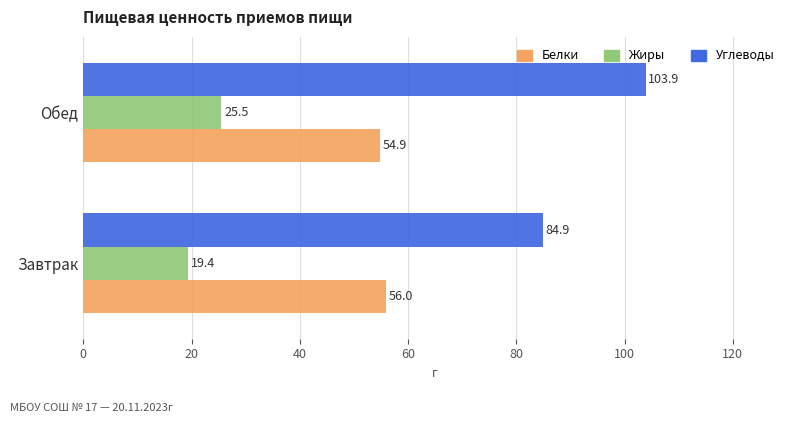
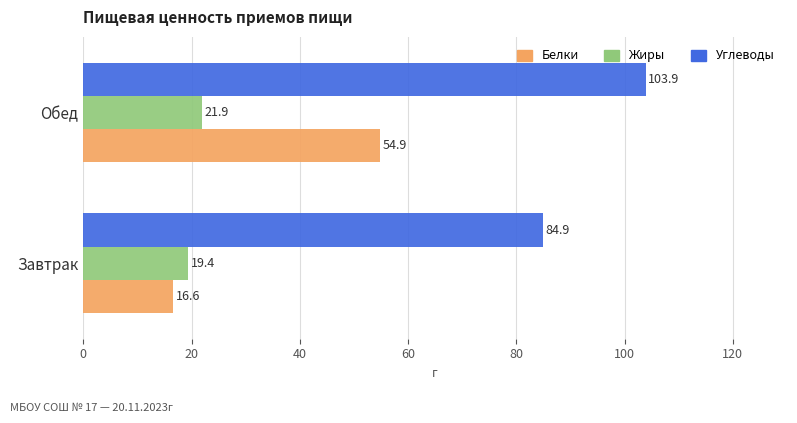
  {
    "Белки": {
      "Обед": 54.9,
-     "Завтрак": 56.0
+     "Завтрак": 16.6
    },
    "Жиры": {
-     "Обед": 25.5,
+     "Обед": 21.9,
      "Завтрак": 19.4
    },
    "Углеводы": {
      "Обед": 103.9,
      "Завтрак": 84.9
    }
  }
